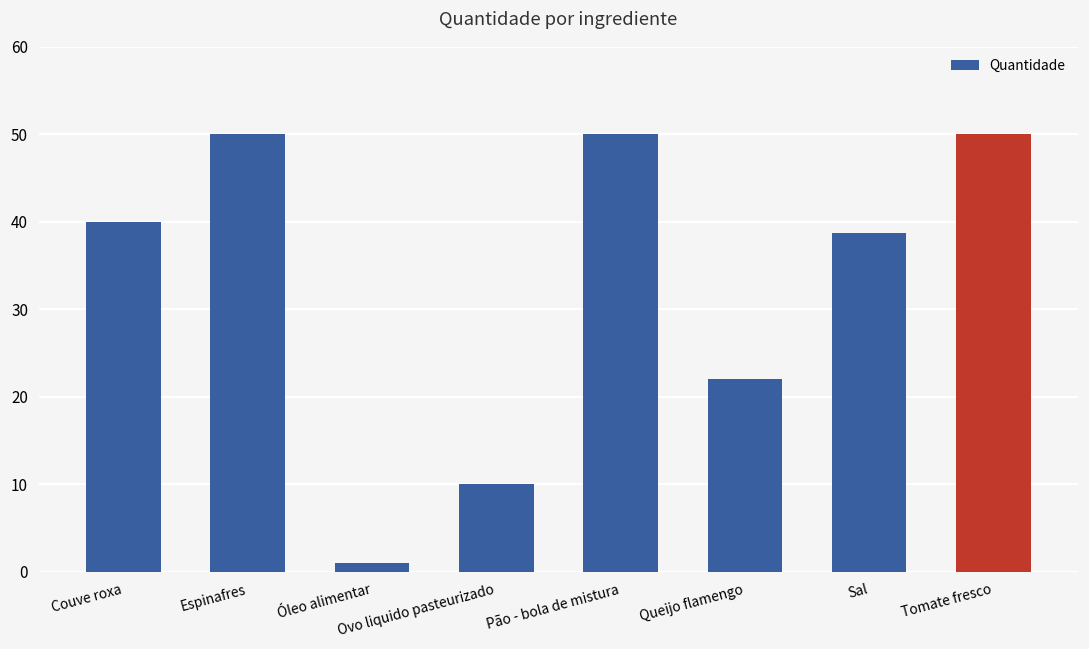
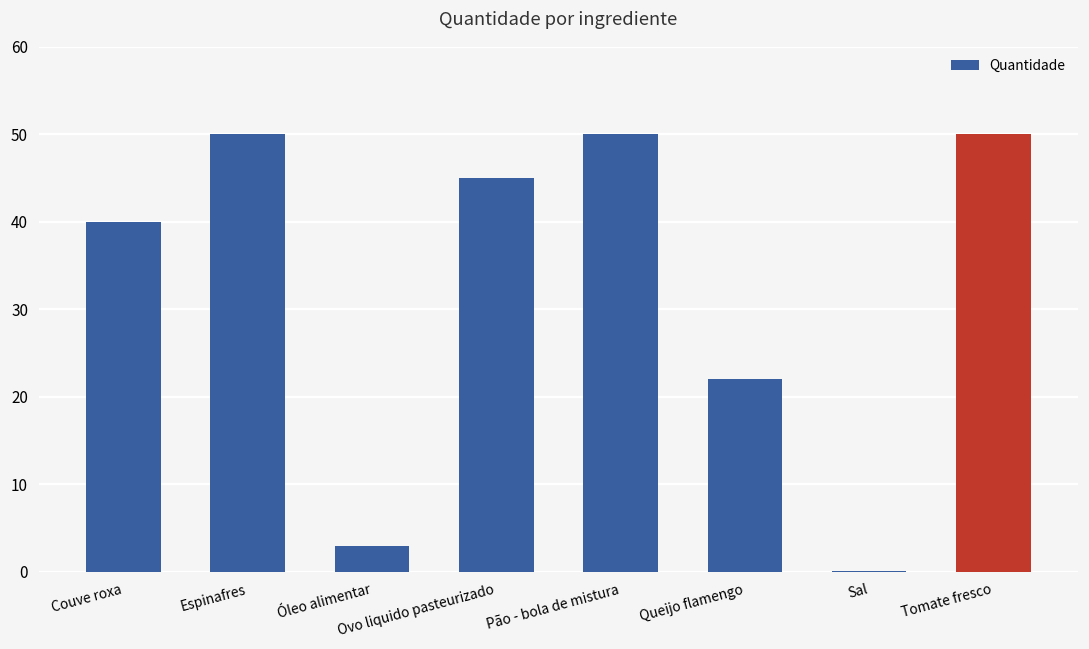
  {
    "Couve roxa": 40,
    "Espinafres": 50,
-   "Óleo alimentar": 1,
-   "Ovo liquido pasteurizado": 10,
+   "Óleo alimentar": 3,
+   "Ovo liquido pasteurizado": 45,
    "Pão - bola de mistura": 50,
    "Queijo flamengo": 22,
-   "Sal": 39,
+   "Sal": 0,
    "Tomate fresco": 50
  }
